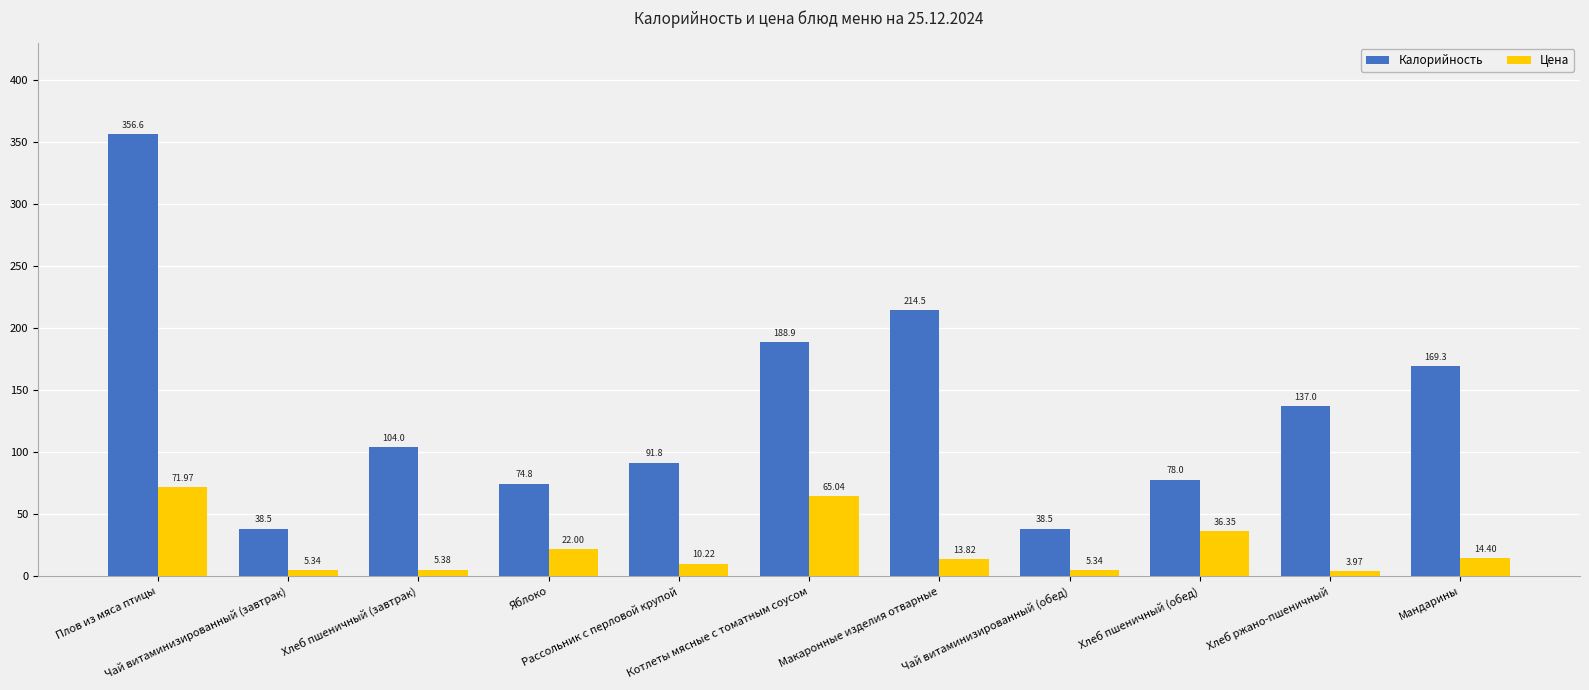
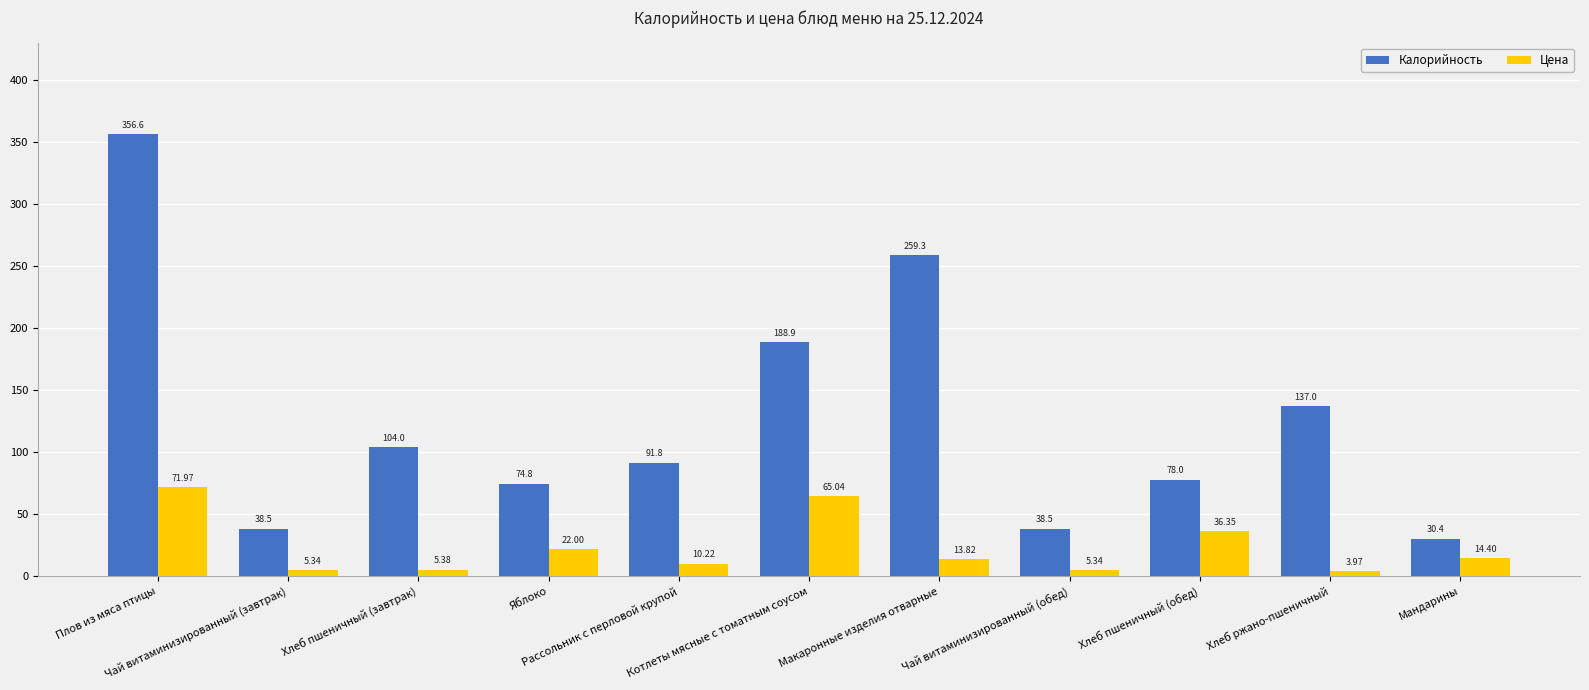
  {
    "Калорийность": {
      "Плов из мяса птицы": 356.6,
      "Чай витаминизированный (завтрак)": 38.5,
      "Хлеб пшеничный (завтрак)": 104.0,
      "Яблоко": 74.8,
      "Рассольник с перловой крупой": 91.8,
      "Котлеты мясные с томатным соусом": 188.9,
-     "Макаронные изделия отварные": 214.5,
+     "Макаронные изделия отварные": 259.3,
      "Чай витаминизированный (обед)": 38.5,
      "Хлеб пшеничный (обед)": 78.0,
      "Хлеб ржано-пшеничный": 137.0,
-     "Мандарины": 169.3
+     "Мандарины": 30.4
    },
    "Цена": {
      "Плов из мяса птицы": 71.97,
      "Чай витаминизированный (завтрак)": 5.34,
      "Хлеб пшеничный (завтрак)": 5.38,
      "Яблоко": 22.00,
      "Рассольник с перловой крупой": 10.22,
      "Котлеты мясные с томатным соусом": 65.04,
      "Макаронные изделия отварные": 13.82,
      "Чай витаминизированный (обед)": 5.34,
      "Хлеб пшеничный (обед)": 36.35,
      "Хлеб ржано-пшеничный": 3.97,
      "Мандарины": 14.40
    }
  }
